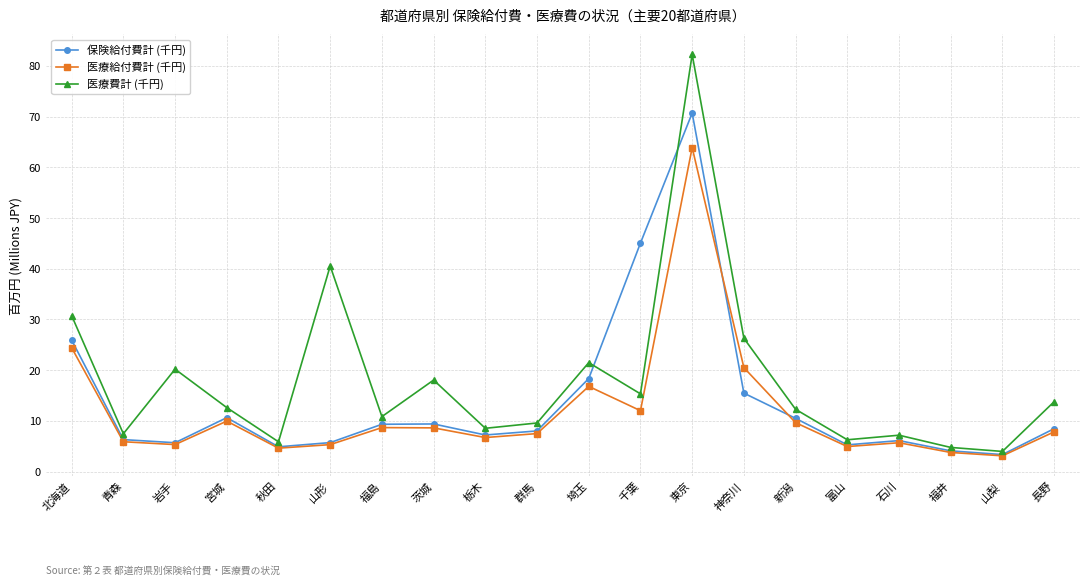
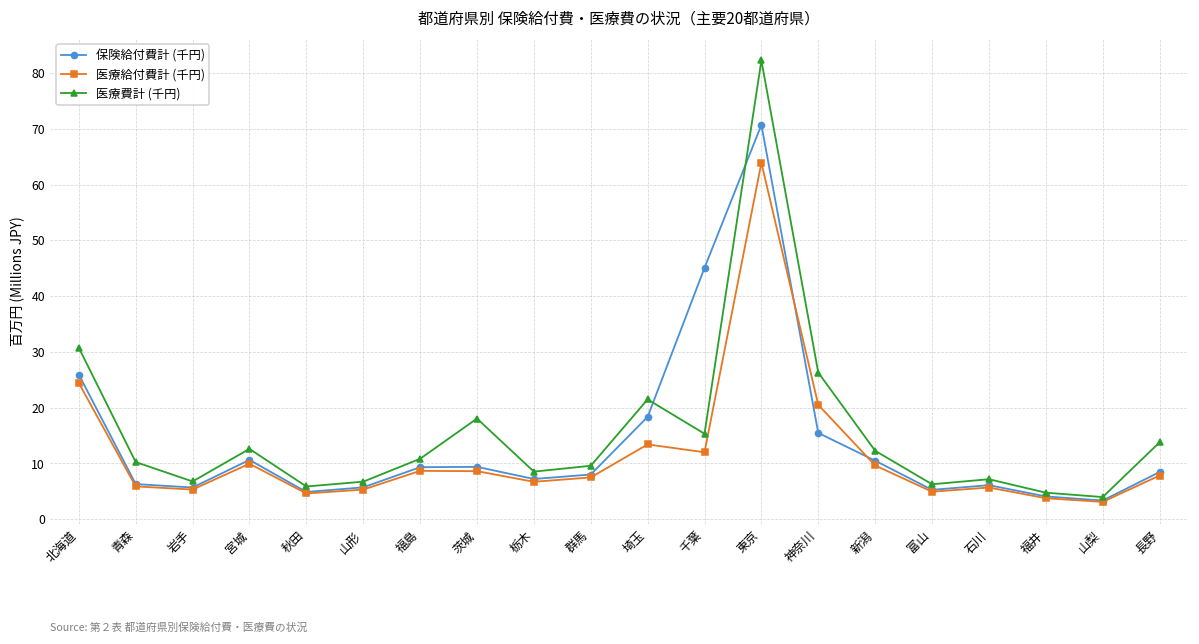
  {
    "保険給付費計 (千円)": {
      "北海道": 26,
      "宮城": 11,
      "福島": 9,
      "茨城": 9,
      "群馬": 8,
      "埼玉": 18,
      "千葉": 45,
      "東京": 71,
      "神奈川": 15,
      "新潟": 11,
      "長野": 8
    },
    "医療給付費計 (千円)": {
      "北海道": 24,
      "宮城": 10,
      "福島": 9,
      "茨城": 9,
      "群馬": 8,
-     "埼玉": 17,
+     "埼玉": 13,
      "千葉": 12,
      "東京": 64,
      "神奈川": 21,
      "新潟": 10,
      "長野": 8
    },
    "医療費計 (千円)": {
      "北海道": 31,
-     "青森": 7,
-     "岩手": 20,
+     "青森": 10,
+     "岩手": 7,
      "宮城": 13,
      "秋田": 6,
-     "山形": 41,
+     "山形": 7,
      "福島": 11,
      "茨城": 18,
      "栃木": 9,
      "群馬": 10,
      "埼玉": 21,
      "千葉": 15,
      "東京": 82,
      "神奈川": 26,
      "新潟": 12,
      "富山": 6,
      "石川": 7,
      "福井": 5,
      "山梨": 4,
      "長野": 14
    }
  }
